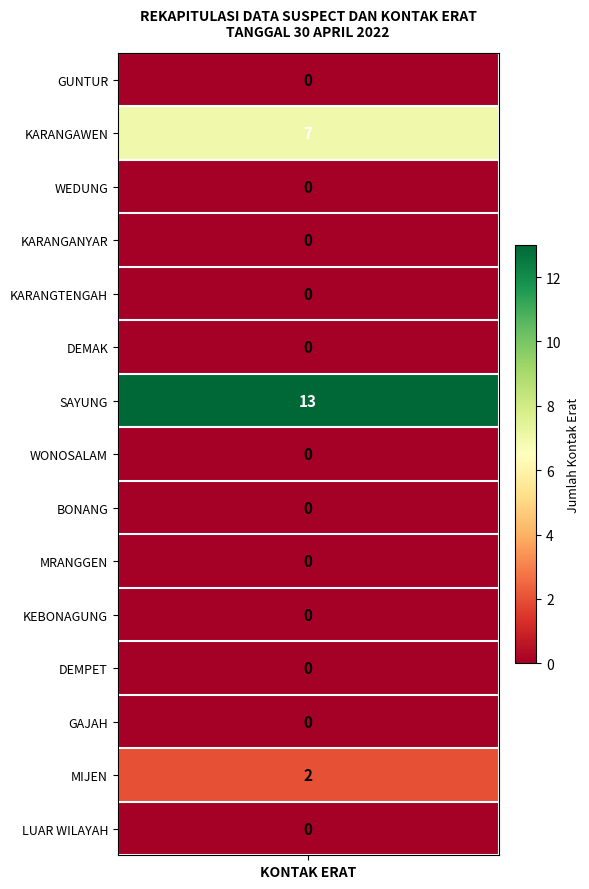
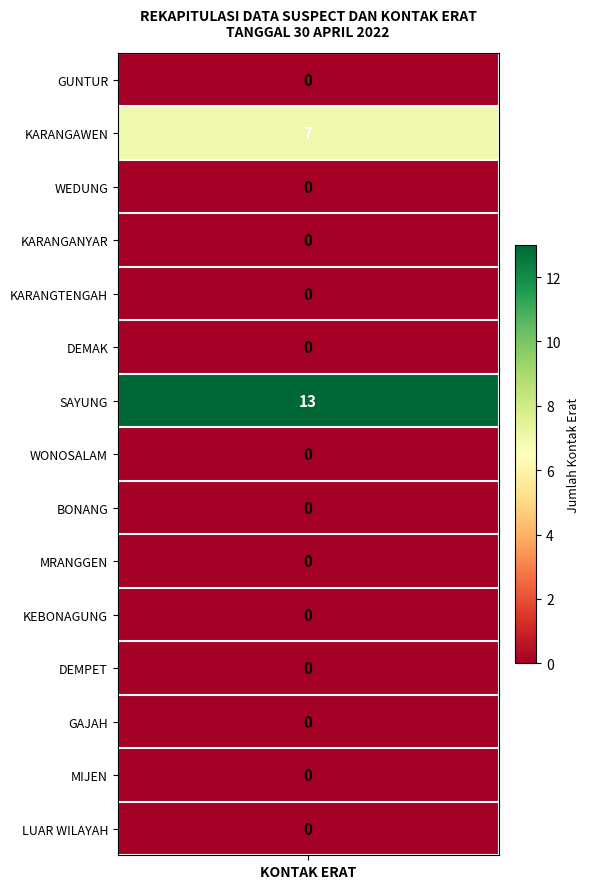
  {
    "GUNTUR": {
      "KONTAK ERAT": 0
    },
    "KARANGAWEN": {
      "KONTAK ERAT": 7
    },
    "WEDUNG": {
      "KONTAK ERAT": 0
    },
    "KARANGANYAR": {
      "KONTAK ERAT": 0
    },
    "KARANGTENGAH": {
      "KONTAK ERAT": 0
    },
    "DEMAK": {
      "KONTAK ERAT": 0
    },
    "SAYUNG": {
      "KONTAK ERAT": 13
    },
    "WONOSALAM": {
      "KONTAK ERAT": 0
    },
    "BONANG": {
      "KONTAK ERAT": 0
    },
    "MRANGGEN": {
      "KONTAK ERAT": 0
    },
    "KEBONAGUNG": {
      "KONTAK ERAT": 0
    },
    "DEMPET": {
      "KONTAK ERAT": 0
    },
    "GAJAH": {
      "KONTAK ERAT": 0
    },
    "MIJEN": {
-     "KONTAK ERAT": 2
+     "KONTAK ERAT": 0
    },
    "LUAR WILAYAH": {
      "KONTAK ERAT": 0
    }
  }
